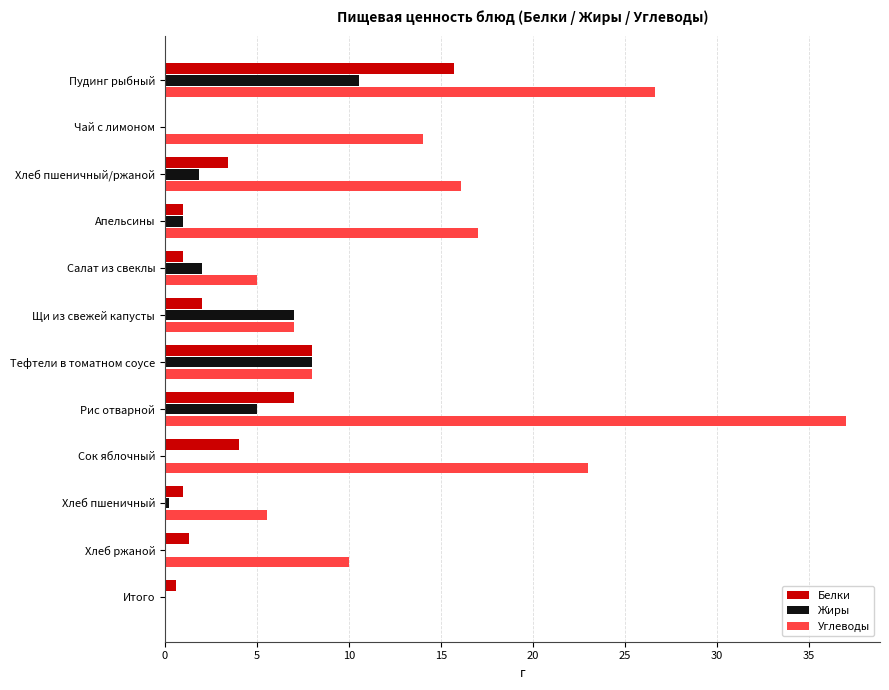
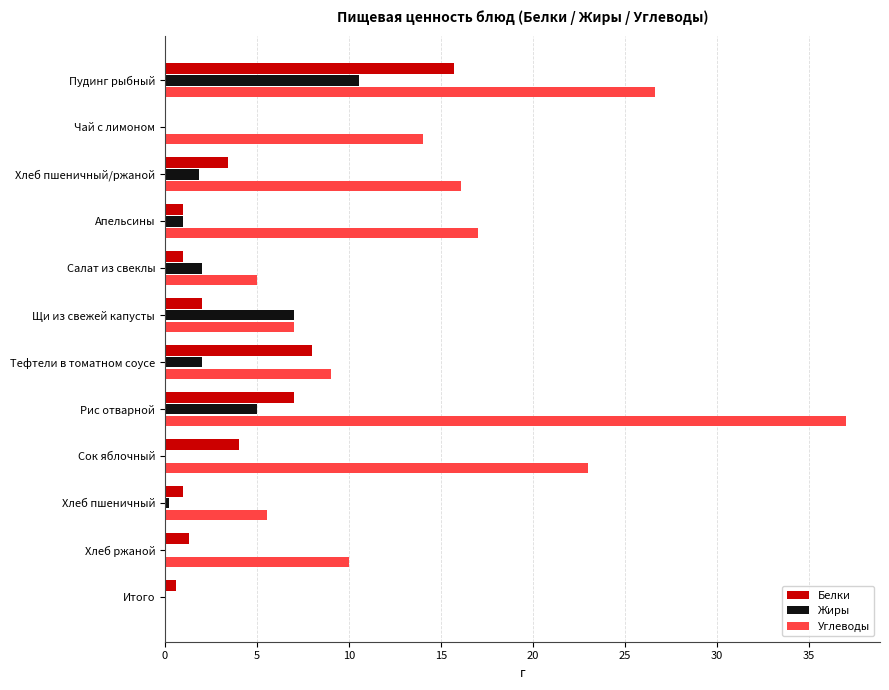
  {
    "Белки": {
      "Пудинг рыбный": 15.7,
      "Чай с лимоном": 0,
      "Хлеб пшеничный/ржаной": 3.5,
      "Апельсины": 1,
      "Салат из свеклы": 1,
      "Щи из свежей капусты": 2,
      "Тефтели в томатном соусе": 8,
      "Рис отварной": 7,
      "Сок яблочный": 4,
      "Хлеб пшеничный": 1,
      "Хлеб ржаной": 1.3,
      "Итого": 0.6
    },
    "Жиры": {
      "Пудинг рыбный": 10.5,
      "Чай с лимоном": 0,
      "Хлеб пшеничный/ржаной": 1.8,
      "Апельсины": 1,
      "Салат из свеклы": 2,
      "Щи из свежей капусты": 7,
-     "Тефтели в томатном соусе": 8,
+     "Тефтели в томатном соусе": 2,
      "Рис отварной": 5,
      "Сок яблочный": 0,
      "Хлеб пшеничный": 0.2,
      "Хлеб ржаной": 0,
      "Итого": 0
    },
    "Углеводы": {
      "Пудинг рыбный": 26.6,
      "Чай с лимоном": 14,
      "Хлеб пшеничный/ржаной": 16,
      "Апельсины": 17,
      "Салат из свеклы": 5,
      "Щи из свежей капусты": 7,
-     "Тефтели в томатном соусе": 8,
+     "Тефтели в томатном соусе": 9,
      "Рис отварной": 37,
      "Сок яблочный": 23,
      "Хлеб пшеничный": 5.6,
      "Хлеб ржаной": 10,
      "Итого": 0
    }
  }
